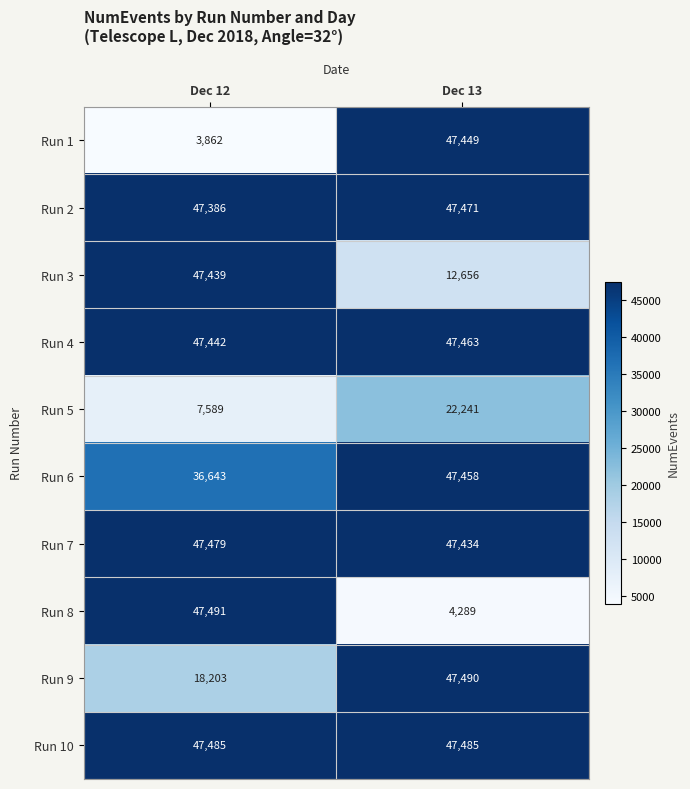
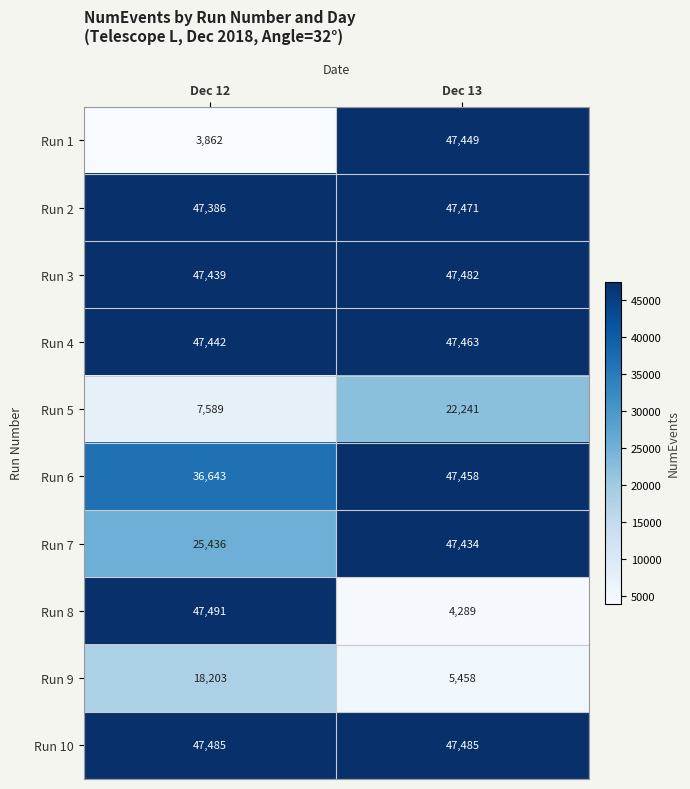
  {
    "Run 1": {
      "Dec 12": "3,862",
      "Dec 13": "47,449"
    },
    "Run 2": {
      "Dec 12": "47,386",
      "Dec 13": "47,471"
    },
    "Run 3": {
      "Dec 12": "47,439",
-     "Dec 13": "12,656"
+     "Dec 13": "47,482"
    },
    "Run 4": {
      "Dec 12": "47,442",
      "Dec 13": "47,463"
    },
    "Run 5": {
      "Dec 12": "7,589",
      "Dec 13": "22,241"
    },
    "Run 6": {
      "Dec 12": "36,643",
      "Dec 13": "47,458"
    },
    "Run 7": {
-     "Dec 12": "47,479",
+     "Dec 12": "25,436",
      "Dec 13": "47,434"
    },
    "Run 8": {
      "Dec 12": "47,491",
      "Dec 13": "4,289"
    },
    "Run 9": {
      "Dec 12": "18,203",
-     "Dec 13": "47,490"
+     "Dec 13": "5,458"
    },
    "Run 10": {
      "Dec 12": "47,485",
      "Dec 13": "47,485"
    }
  }
